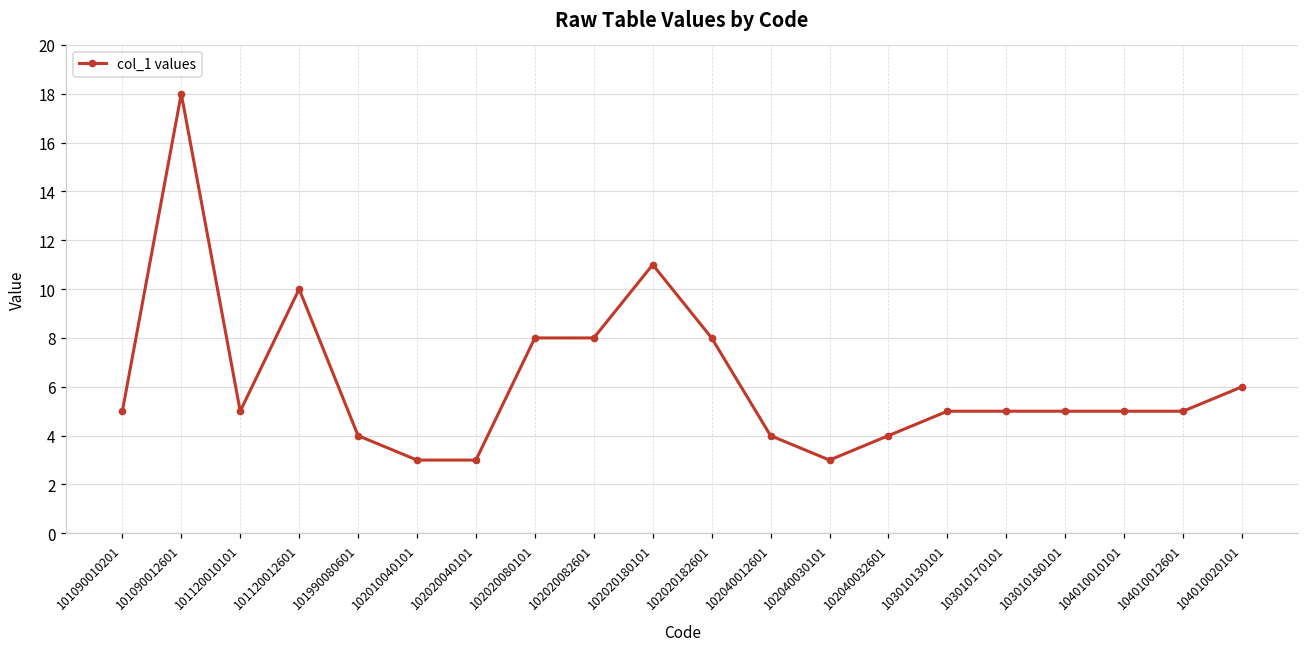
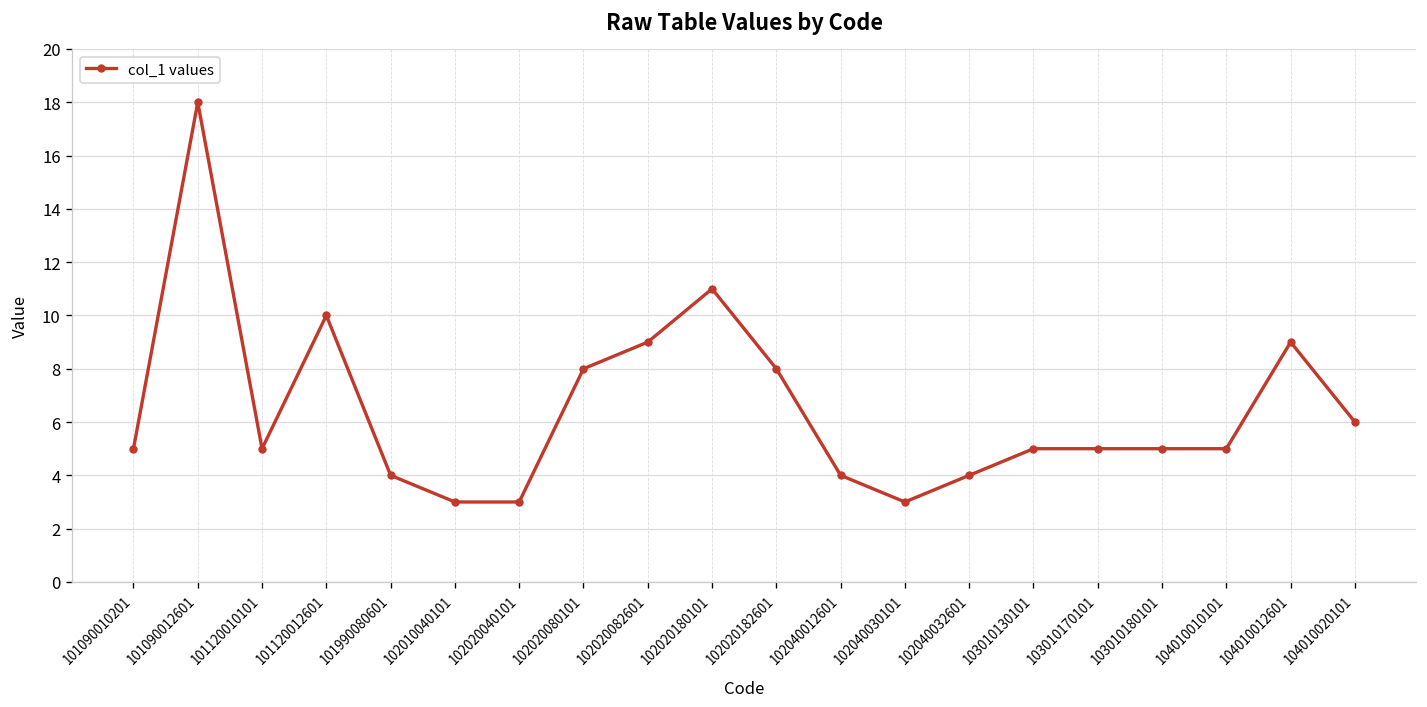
  {
    "101090010201": 5,
    "101090012601": 18,
    "101120010101": 5,
    "101120012601": 10,
    "101990080601": 4,
    "102010040101": 3,
    "102020040101": 3,
    "102020080101": 8,
-   "102020082601": 8,
+   "102020082601": 9,
    "102020180101": 11,
    "102020182601": 8,
    "102040012601": 4,
    "102040030101": 3,
    "102040032601": 4,
    "103010130101": 5,
    "103010170101": 5,
    "103010180101": 5,
    "104010010101": 5,
-   "104010012601": 5,
+   "104010012601": 9,
    "104010020101": 6
  }
